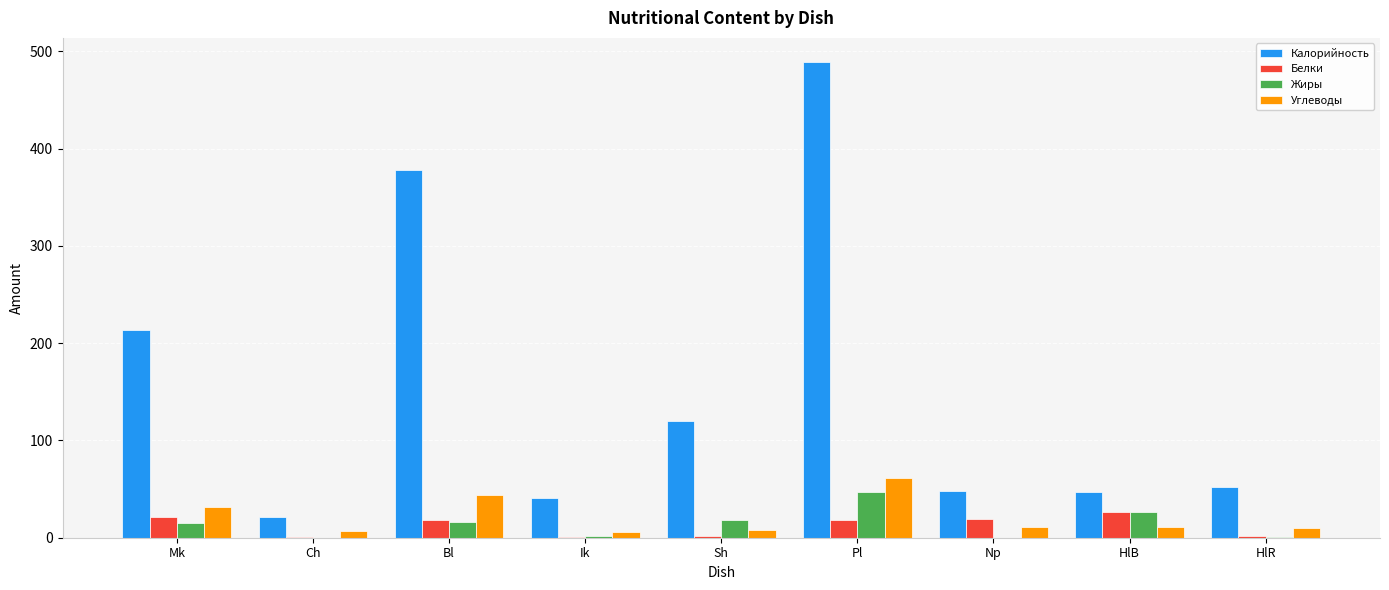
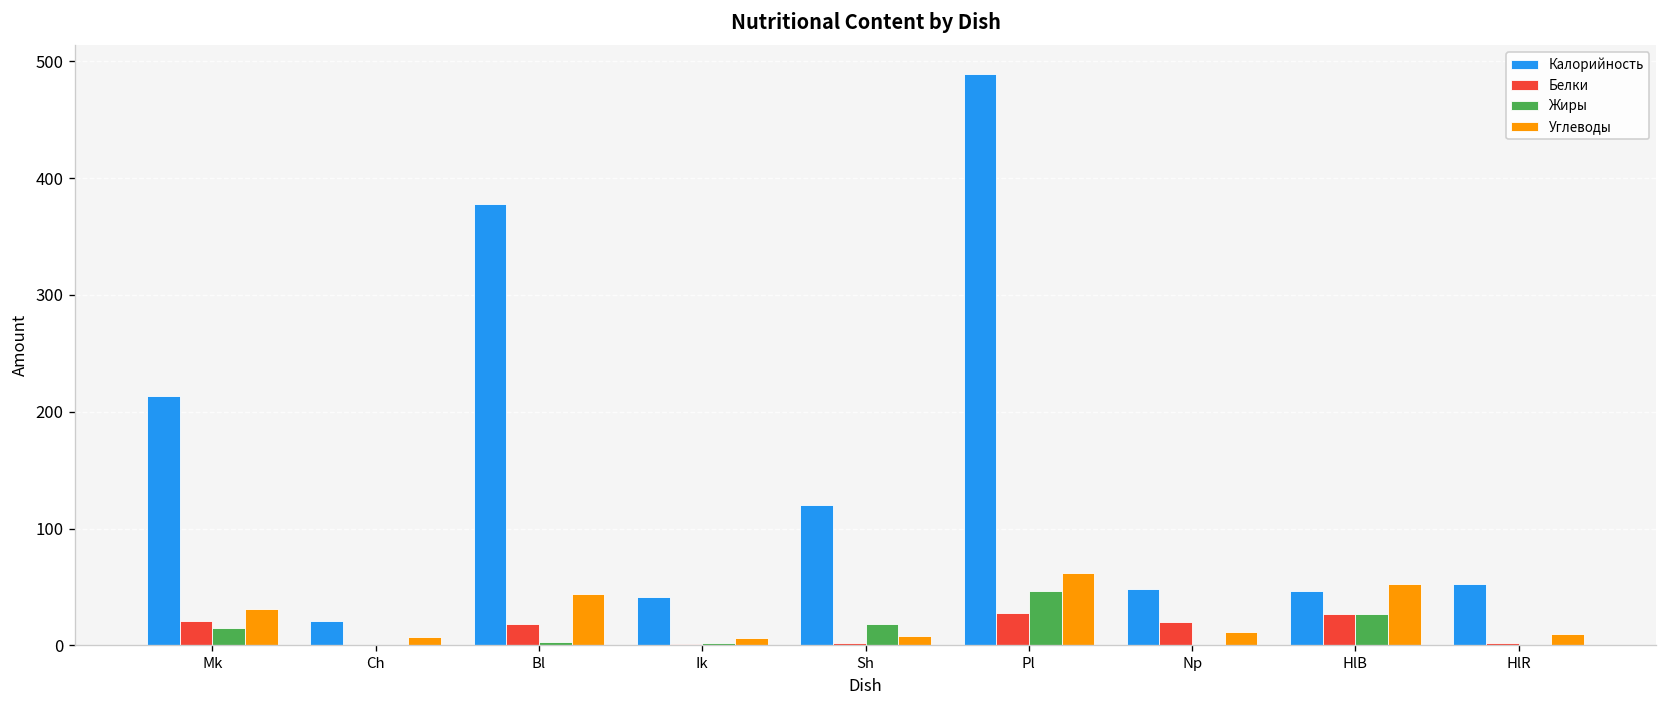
  {
    "Калорийность": {
      "Mk": 210,
      "Ch": 20,
      "Bl": 380,
      "Ik": 40,
      "Sh": 120,
      "Pl": 490,
      "Np": 50,
      "HlB": 50,
      "HlR": 50
    },
    "Белки": {
      "Mk": 20,
      "Bl": 20,
-     "Pl": 20,
+     "Pl": 30,
      "Np": 20,
      "HlB": 30
    },
    "Жиры": {
      "Mk": 20,
      "Ch": 0,
-     "Bl": 20,
+     "Bl": 0,
      "Sh": 20,
      "Pl": 50,
      "HlB": 30
    },
    "Углеводы": {
      "Mk": 30,
      "Ch": 10,
      "Bl": 40,
      "Ik": 10,
      "Sh": 10,
      "Pl": 60,
      "Np": 10,
-     "HlB": 10,
+     "HlB": 50,
      "HlR": 10
    }
  }
